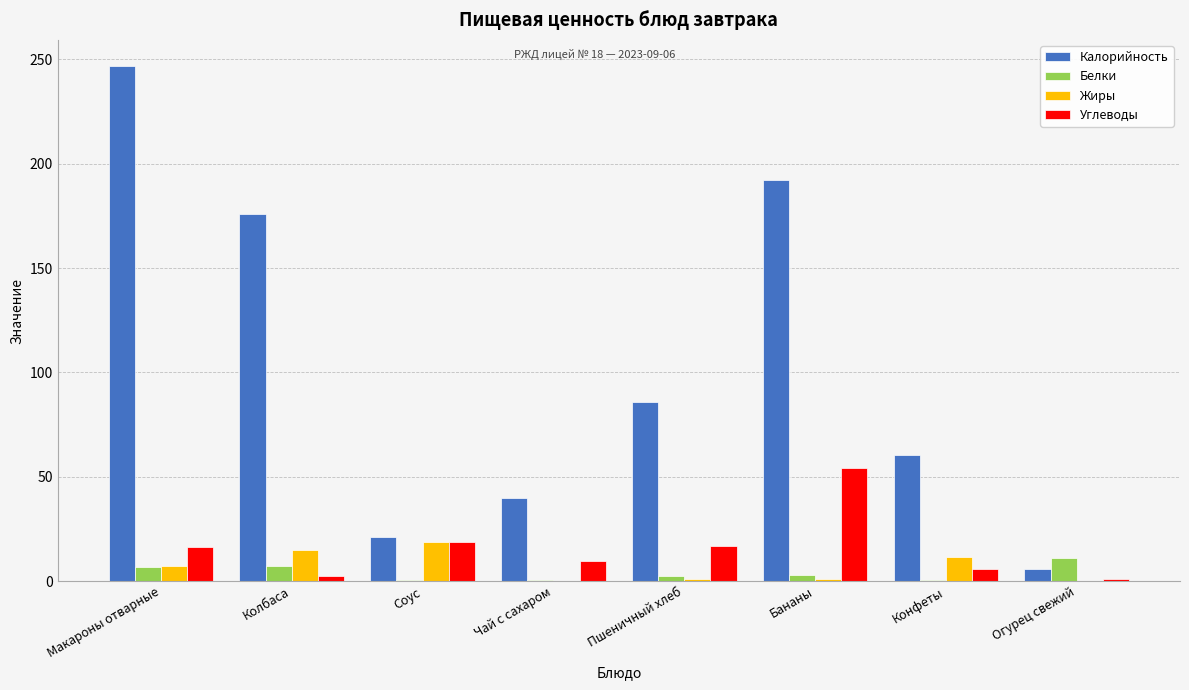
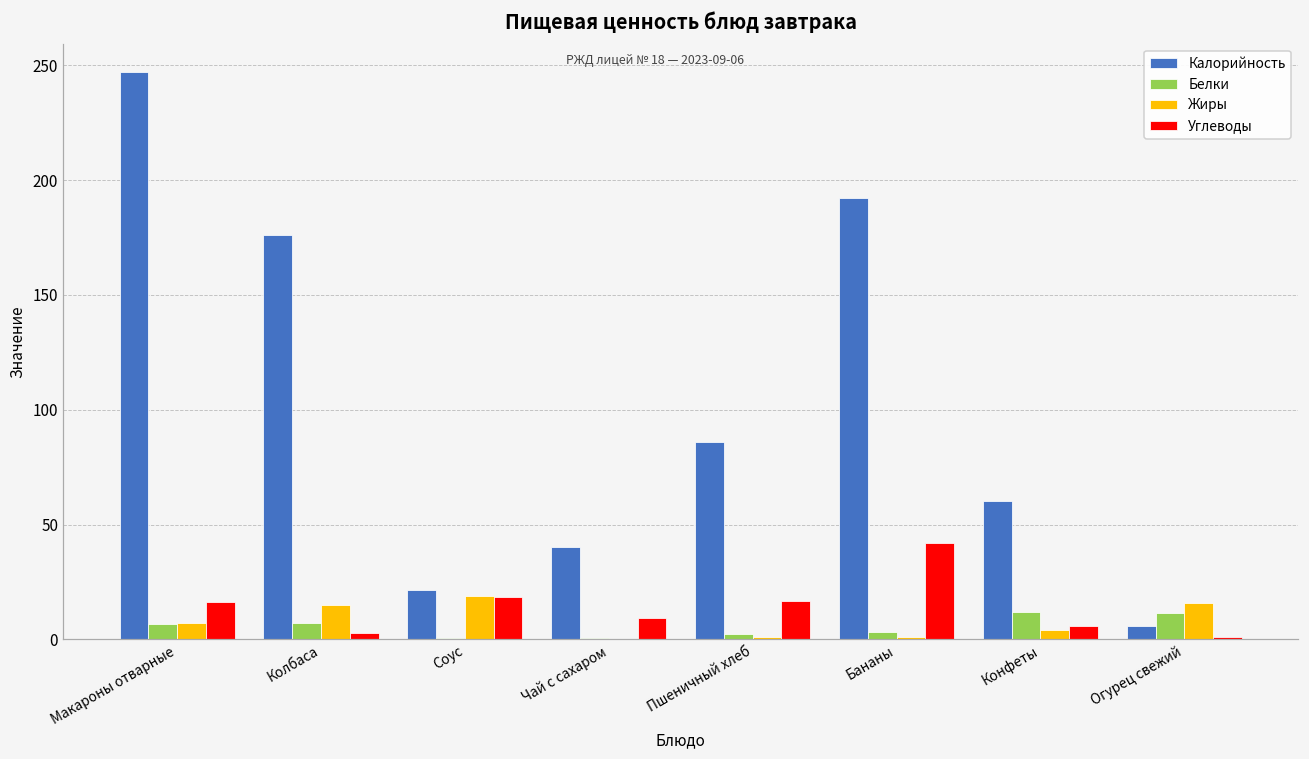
  {
    "Калорийность": {
      "Макароны отварные": 247,
      "Колбаса": 176,
      "Соус": 21,
      "Чай с сахаром": 40,
      "Пшеничный хлеб": 86,
      "Бананы": 192,
      "Конфеты": 60,
      "Огурец свежий": 6
    },
    "Белки": {
      "Макароны отварные": 7,
      "Колбаса": 7,
      "Пшеничный хлеб": 3,
      "Бананы": 3,
-     "Конфеты": 1,
+     "Конфеты": 12,
      "Огурец свежий": 11
    },
    "Жиры": {
      "Макароны отварные": 7,
      "Колбаса": 15,
      "Соус": 19,
      "Чай с сахаром": 0,
-     "Конфеты": 12,
-     "Огурец свежий": 0
+     "Конфеты": 4,
+     "Огурец свежий": 16
    },
    "Углеводы": {
      "Макароны отварные": 16,
      "Колбаса": 3,
      "Соус": 19,
      "Чай с сахаром": 9,
      "Пшеничный хлеб": 17,
-     "Бананы": 54,
+     "Бананы": 42,
      "Конфеты": 6
    }
  }
